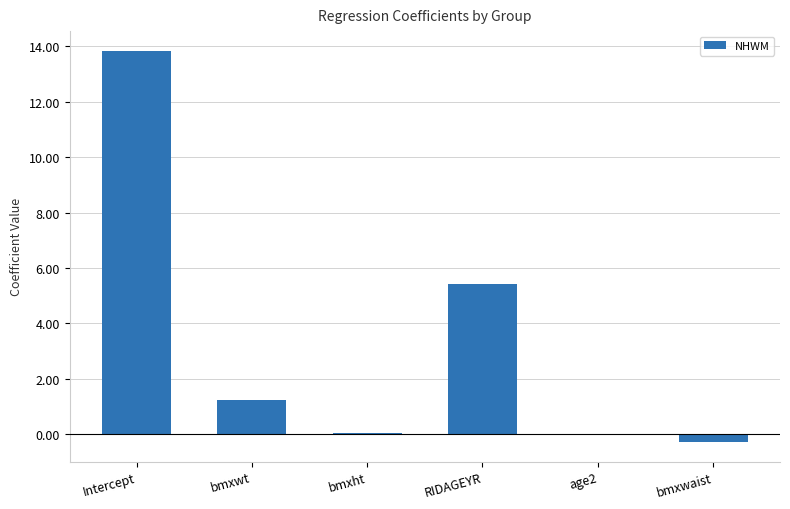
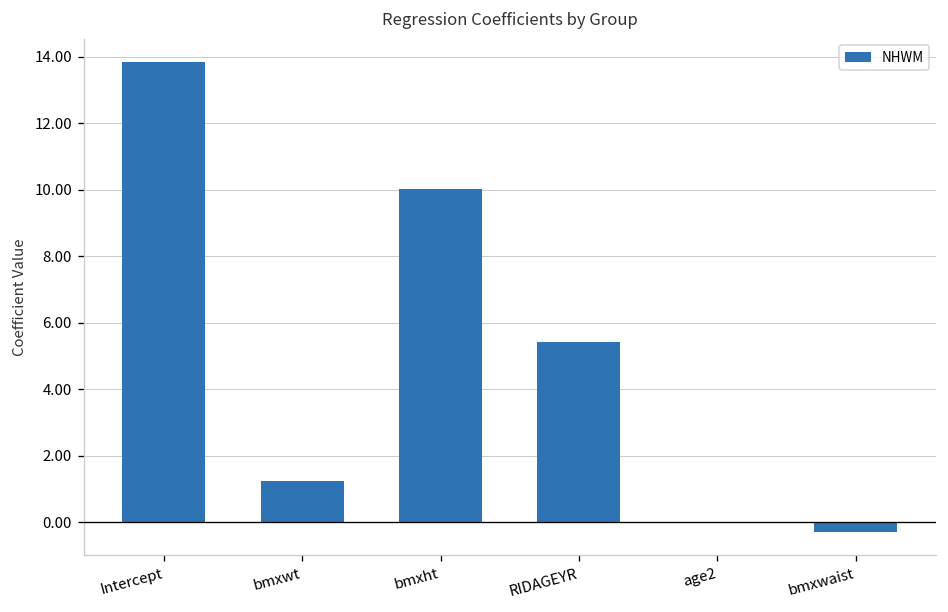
  {
    "Intercept": 13.8,
    "bmxwt": 1.2,
-   "bmxht": 0.0,
+   "bmxht": 10.0,
    "RIDAGEYR": 5.4,
    "bmxwaist": -0.3
  }
